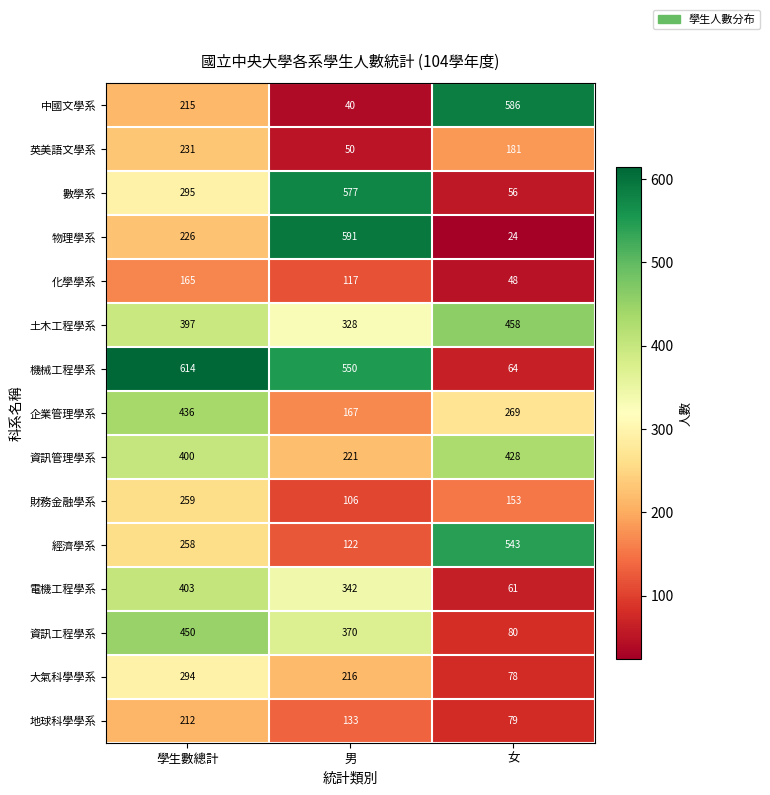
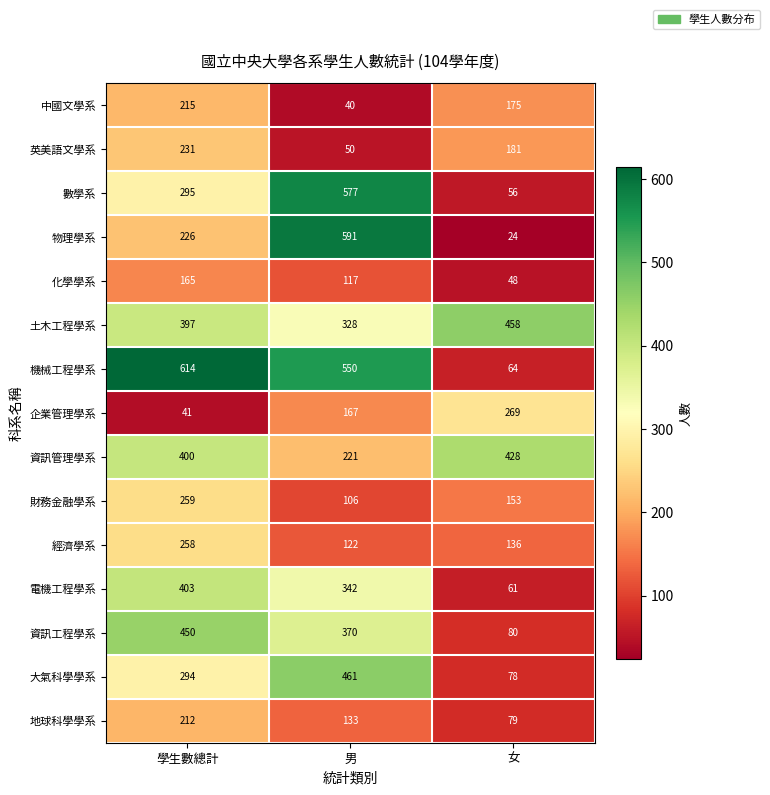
  {
    "中國文學系": {
      "學生數總計": 215,
      "男": 40,
-     "女": 586
+     "女": 175
    },
    "英美語文學系": {
      "學生數總計": 231,
      "男": 50,
      "女": 181
    },
    "數學系": {
      "學生數總計": 295,
      "男": 577,
      "女": 56
    },
    "物理學系": {
      "學生數總計": 226,
      "男": 591,
      "女": 24
    },
    "化學學系": {
      "學生數總計": 165,
      "男": 117,
      "女": 48
    },
    "土木工程學系": {
      "學生數總計": 397,
      "男": 328,
      "女": 458
    },
    "機械工程學系": {
      "學生數總計": 614,
      "男": 550,
      "女": 64
    },
    "企業管理學系": {
-     "學生數總計": 436,
+     "學生數總計": 41,
      "男": 167,
      "女": 269
    },
    "資訊管理學系": {
      "學生數總計": 400,
      "男": 221,
      "女": 428
    },
    "財務金融學系": {
      "學生數總計": 259,
      "男": 106,
      "女": 153
    },
    "經濟學系": {
      "學生數總計": 258,
      "男": 122,
-     "女": 543
+     "女": 136
    },
    "電機工程學系": {
      "學生數總計": 403,
      "男": 342,
      "女": 61
    },
    "資訊工程學系": {
      "學生數總計": 450,
      "男": 370,
      "女": 80
    },
    "大氣科學學系": {
      "學生數總計": 294,
-     "男": 216,
+     "男": 461,
      "女": 78
    },
    "地球科學學系": {
      "學生數總計": 212,
      "男": 133,
      "女": 79
    }
  }
